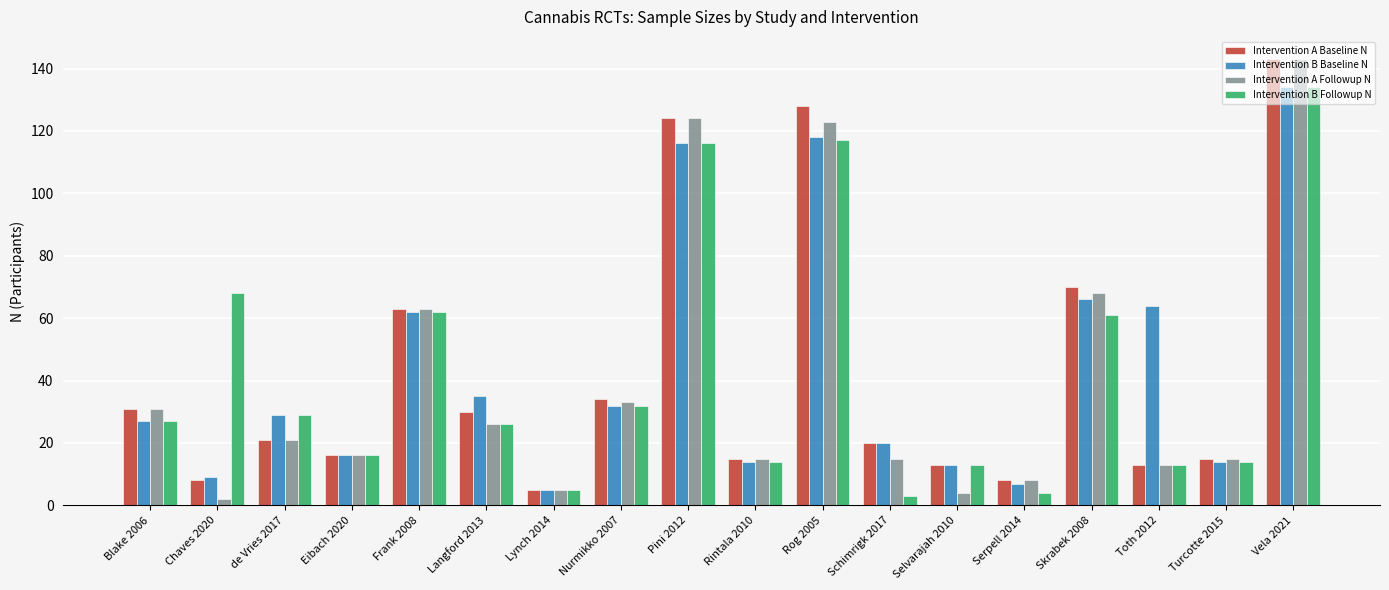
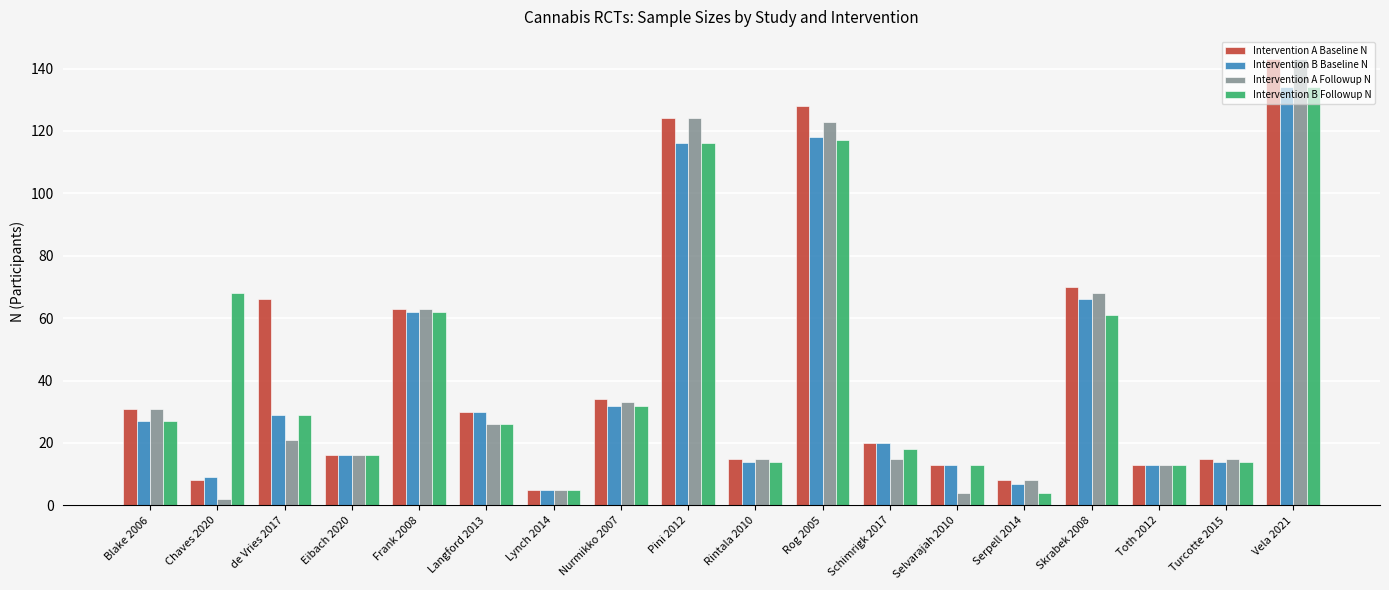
  {
    "Intervention A Baseline N": {
      "Blake 2006": 31,
      "Chaves 2020": 8,
-     "de Vries 2017": 21,
+     "de Vries 2017": 66,
      "Eibach 2020": 16,
      "Frank 2008": 63,
      "Langford 2013": 30,
      "Lynch 2014": 5,
      "Nurmikko 2007": 34,
      "Pini 2012": 124,
      "Rintala 2010": 15,
      "Rog 2005": 128,
      "Schimrigk 2017": 20,
      "Selvarajah 2010": 13,
      "Serpell 2014": 8,
      "Skrabek 2008": 70,
      "Toth 2012": 13,
      "Turcotte 2015": 15
    },
    "Intervention B Baseline N": {
      "Blake 2006": 27,
      "Chaves 2020": 9,
      "de Vries 2017": 29,
      "Eibach 2020": 16,
      "Frank 2008": 62,
-     "Langford 2013": 35,
+     "Langford 2013": 30,
      "Lynch 2014": 5,
      "Nurmikko 2007": 32,
      "Pini 2012": 116,
      "Rintala 2010": 14,
      "Rog 2005": 118,
      "Schimrigk 2017": 20,
      "Selvarajah 2010": 13,
      "Serpell 2014": 7,
      "Skrabek 2008": 66,
-     "Toth 2012": 64,
+     "Toth 2012": 13,
      "Turcotte 2015": 14
    },
    "Intervention A Followup N": {
      "Blake 2006": 31,
      "Chaves 2020": 2,
      "de Vries 2017": 21,
      "Eibach 2020": 16,
      "Frank 2008": 63,
      "Langford 2013": 26,
      "Lynch 2014": 5,
      "Nurmikko 2007": 33,
      "Pini 2012": 124,
      "Rintala 2010": 15,
      "Rog 2005": 123,
      "Schimrigk 2017": 15,
      "Selvarajah 2010": 4,
      "Serpell 2014": 8,
      "Skrabek 2008": 68,
      "Toth 2012": 13,
      "Turcotte 2015": 15
    },
    "Intervention B Followup N": {
      "Blake 2006": 27,
      "Chaves 2020": 68,
      "de Vries 2017": 29,
      "Eibach 2020": 16,
      "Frank 2008": 62,
      "Langford 2013": 26,
      "Lynch 2014": 5,
      "Nurmikko 2007": 32,
      "Pini 2012": 116,
      "Rintala 2010": 14,
      "Rog 2005": 117,
-     "Schimrigk 2017": 3,
+     "Schimrigk 2017": 18,
      "Selvarajah 2010": 13,
      "Serpell 2014": 4,
      "Skrabek 2008": 61,
      "Toth 2012": 13,
      "Turcotte 2015": 14
    }
  }
